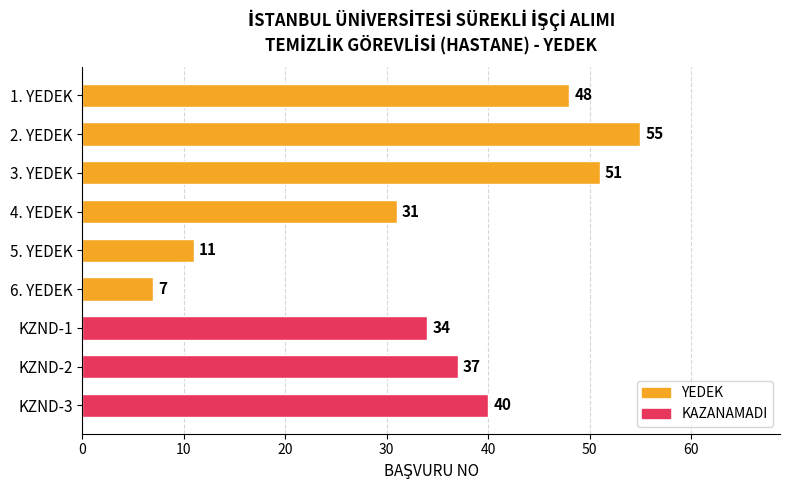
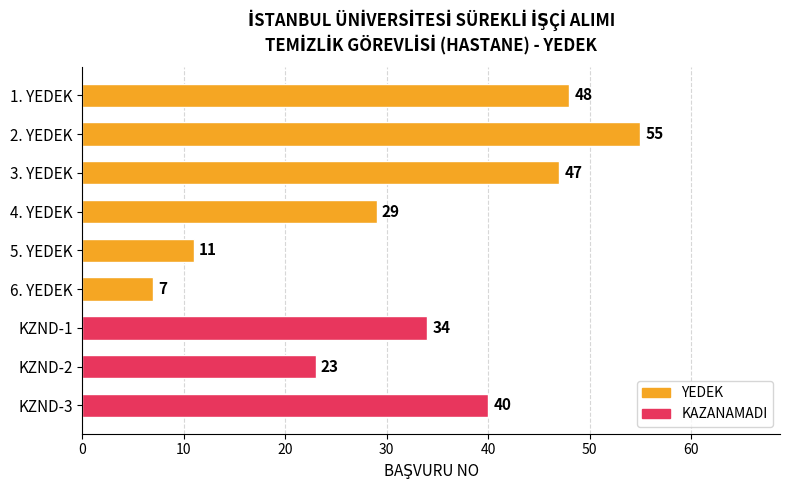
  {
    "1. YEDEK": 48,
    "2. YEDEK": 55,
-   "3. YEDEK": 51,
-   "4. YEDEK": 31,
+   "3. YEDEK": 47,
+   "4. YEDEK": 29,
    "5. YEDEK": 11,
    "6. YEDEK": 7,
    "KZND-1": 34,
-   "KZND-2": 37,
+   "KZND-2": 23,
    "KZND-3": 40
  }
